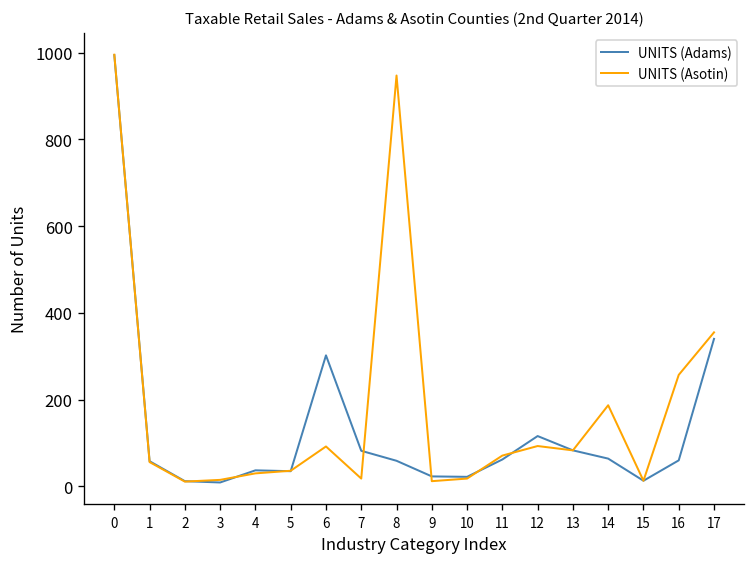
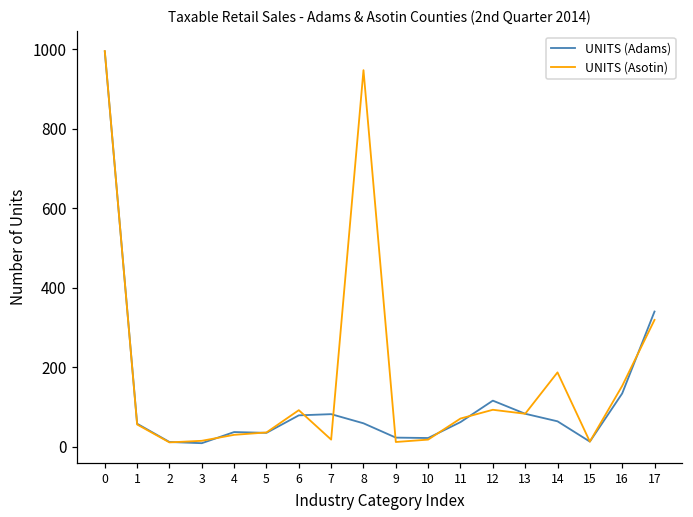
  {
    "UNITS (Adams)": {
-     "6": 300,
+     "6": 80,
      "7": 80,
      "8": 60,
      "9": 20,
      "11": 60,
      "12": 120,
      "14": 60,
-     "16": 60,
+     "16": 130,
      "17": 340
    },
    "UNITS (Asotin)": {
      "6": 90,
      "7": 20,
      "8": 950,
      "9": 10,
      "11": 70,
      "12": 90,
      "14": 190,
-     "16": 260,
-     "17": 360
+     "16": 150,
+     "17": 320
    }
  }
